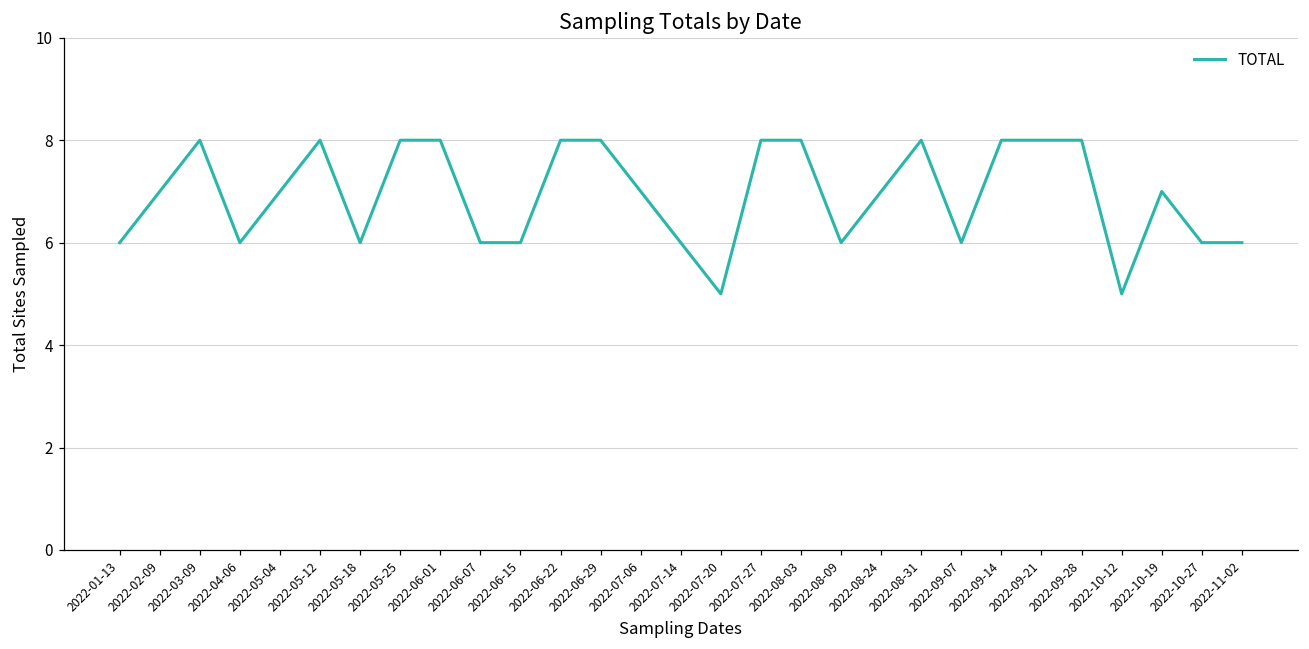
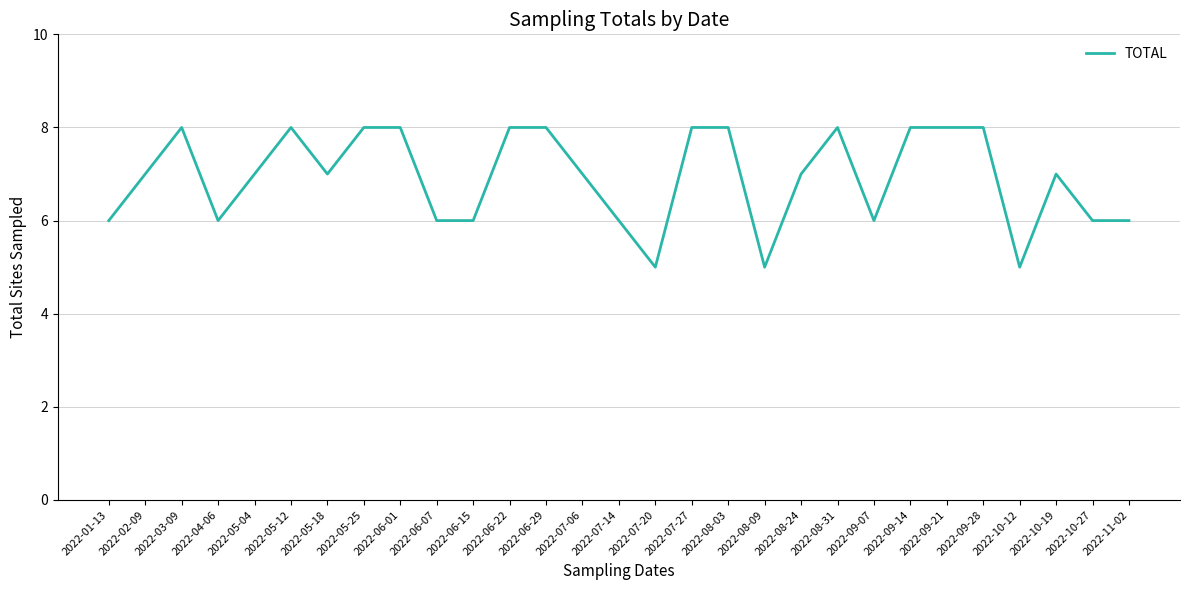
  {
    "2022-01-13": 6,
    "2022-02-09": 7,
    "2022-03-09": 8,
    "2022-04-06": 6,
    "2022-05-04": 7,
    "2022-05-12": 8,
-   "2022-05-18": 6,
+   "2022-05-18": 7,
    "2022-05-25": 8,
    "2022-06-01": 8,
    "2022-06-07": 6,
    "2022-06-15": 6,
    "2022-06-22": 8,
    "2022-06-29": 8,
    "2022-07-06": 7,
    "2022-07-14": 6,
    "2022-07-20": 5,
    "2022-07-27": 8,
    "2022-08-03": 8,
-   "2022-08-09": 6,
+   "2022-08-09": 5,
    "2022-08-24": 7,
    "2022-08-31": 8,
    "2022-09-07": 6,
    "2022-09-14": 8,
    "2022-09-21": 8,
    "2022-09-28": 8,
    "2022-10-12": 5,
    "2022-10-19": 7,
    "2022-10-27": 6,
    "2022-11-02": 6
  }
